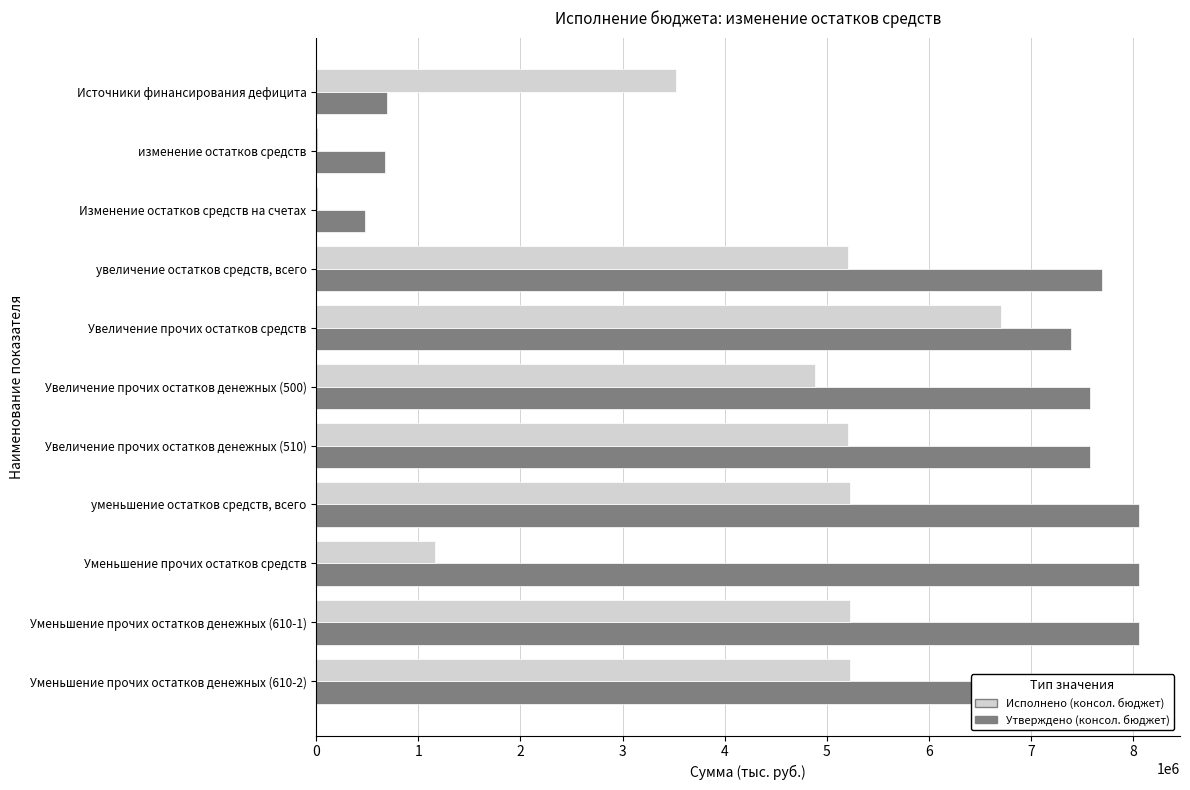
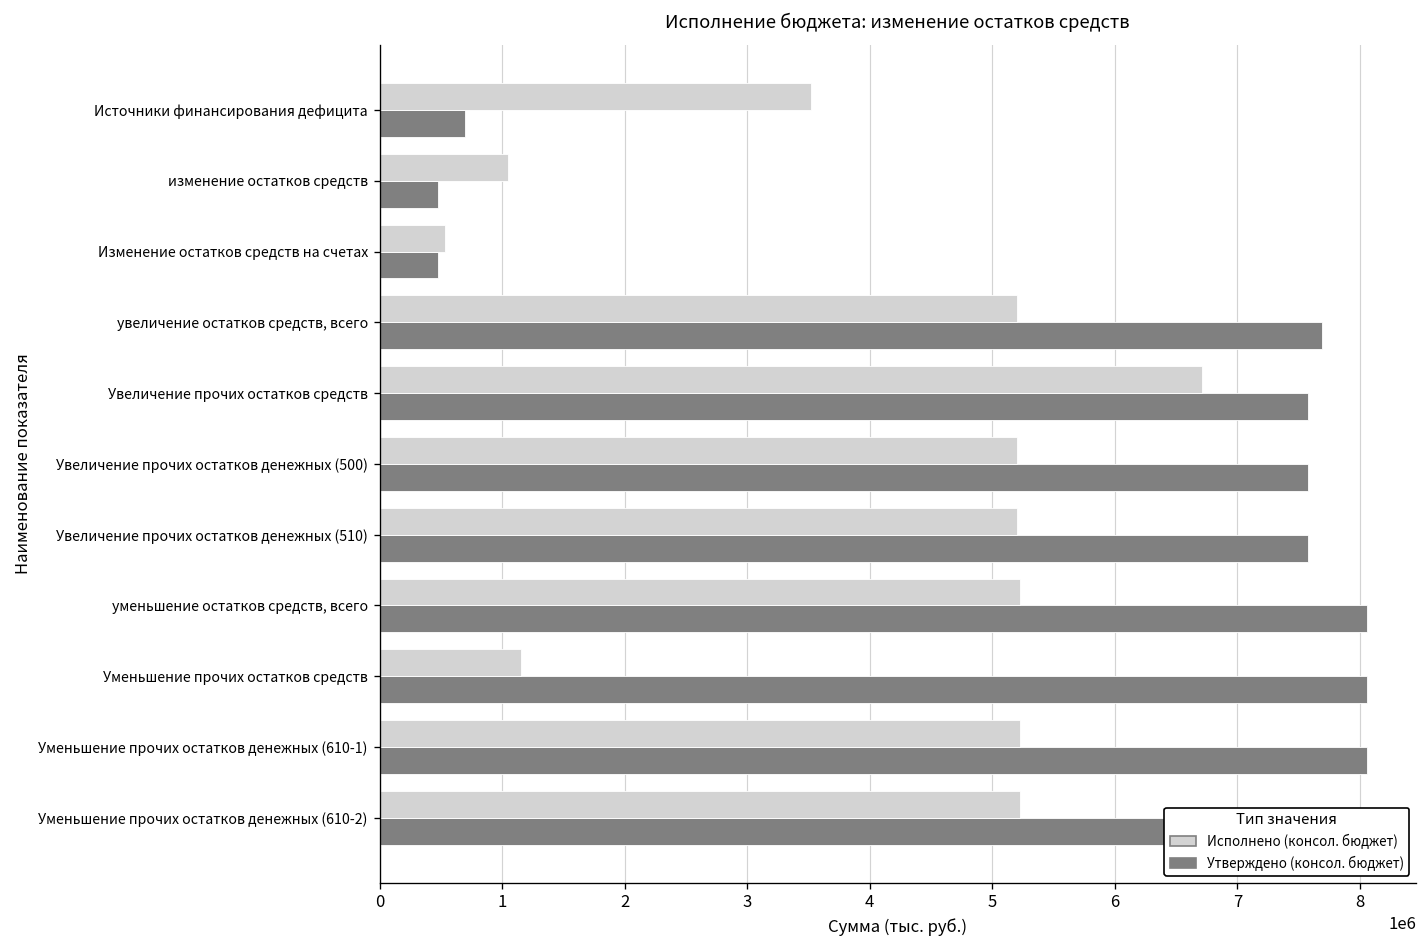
  {
    "Утверждено (консол. бюджет)": {
      "Источники финансирования дефицита": 700000,
-     "изменение остатков средств": 670000,
+     "изменение остатков средств": 480000,
      "Изменение остатков средств на счетах": 480000,
      "увеличение остатков средств, всего": 7690000,
-     "Увеличение прочих остатков средств": 7390000,
+     "Увеличение прочих остатков средств": 7580000,
      "Увеличение прочих остатков денежных (500)": 7580000,
      "Увеличение прочих остатков денежных (510)": 7580000,
      "уменьшение остатков средств, всего": 8060000,
      "Уменьшение прочих остатков средств": 8060000,
      "Уменьшение прочих остатков денежных (610-1)": 8060000
    },
    "Исполнено (консол. бюджет)": {
      "Источники финансирования дефицита": 3530000,
-     "изменение остатков средств": 20000,
-     "Изменение остатков средств на счетах": 20000,
+     "изменение остатков средств": 1050000,
+     "Изменение остатков средств на счетах": 540000,
      "увеличение остатков средств, всего": 5210000,
      "Увеличение прочих остатков средств": 6710000,
-     "Увеличение прочих остатков денежных (500)": 4890000,
+     "Увеличение прочих остатков денежных (500)": 5210000,
      "Увеличение прочих остатков денежных (510)": 5210000,
      "уменьшение остатков средств, всего": 5230000,
      "Уменьшение прочих остатков средств": 1160000,
      "Уменьшение прочих остатков денежных (610-1)": 5230000,
      "Уменьшение прочих остатков денежных (610-2)": 5230000
    }
  }
